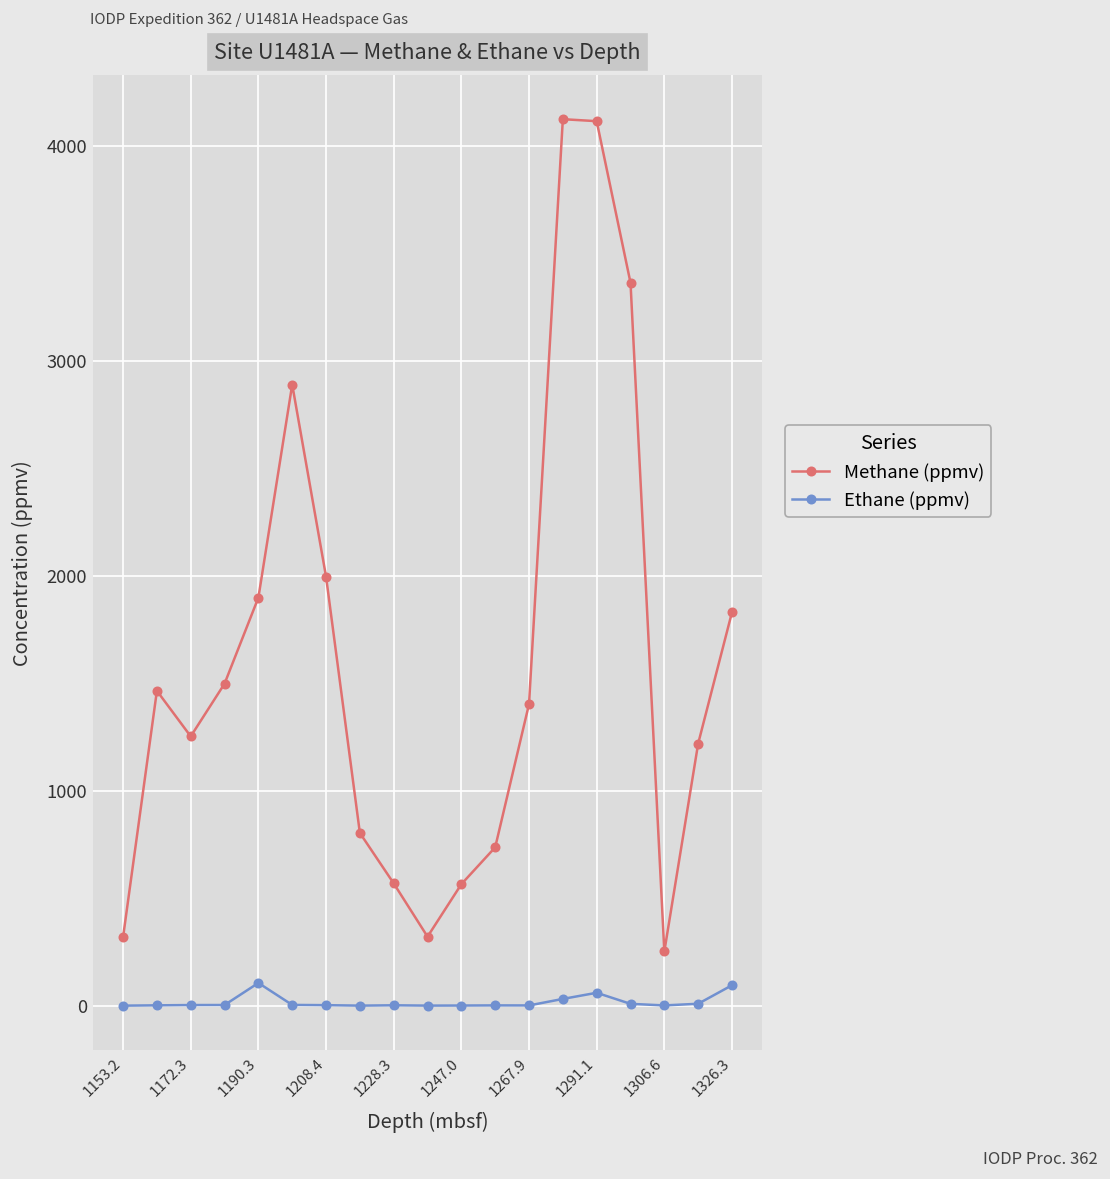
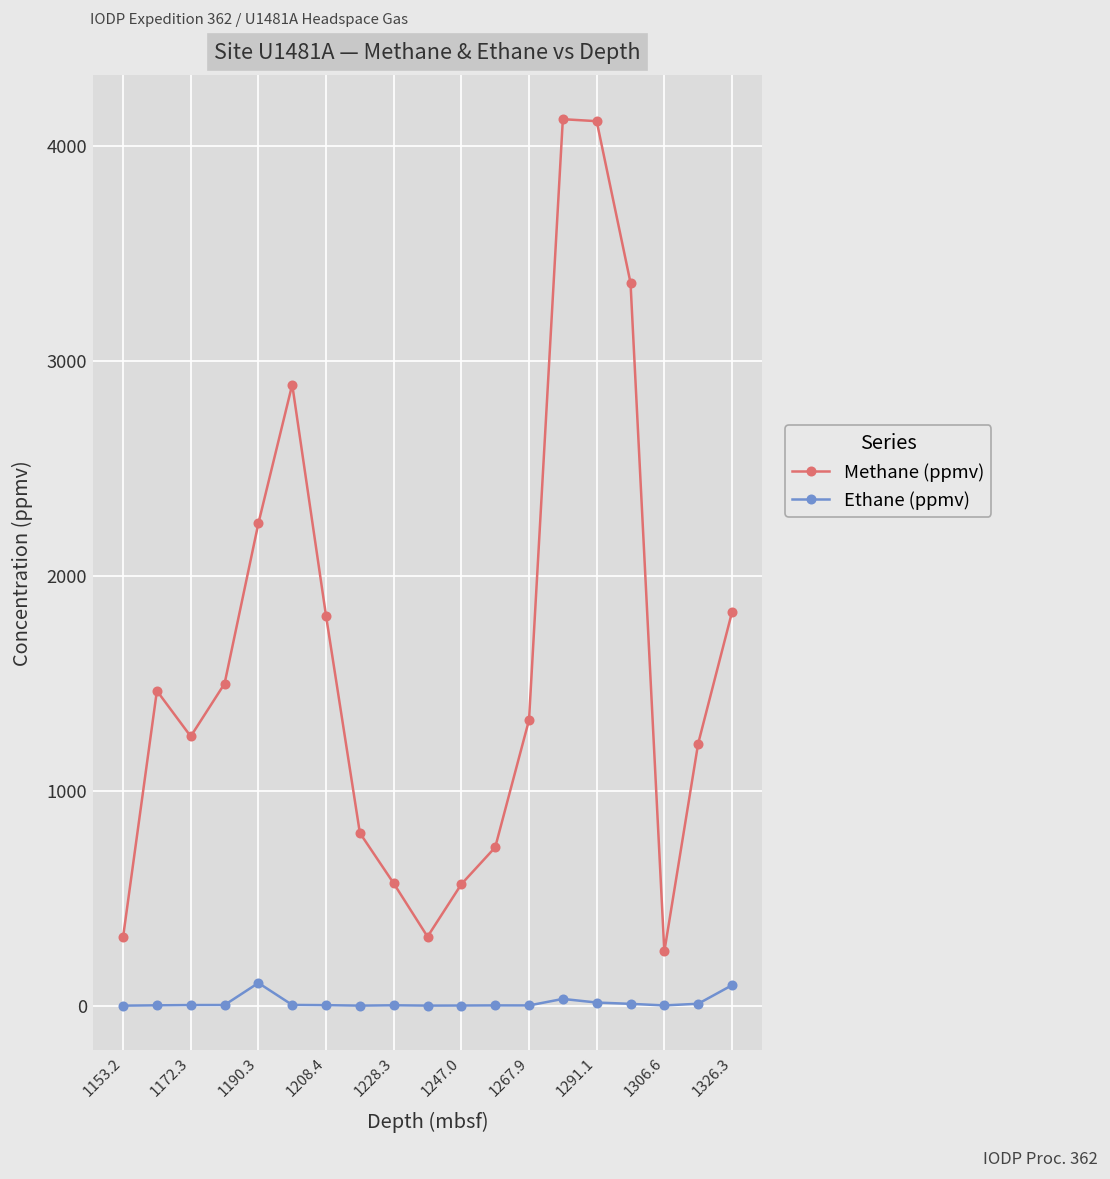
  {
    "Methane (ppmv)": {
      "1153.2": 320,
      "1172.3": 1250,
-     "1190.3": 1900,
-     "1208.4": 2000,
+     "1190.3": 2240,
+     "1208.4": 1810,
      "1228.3": 570,
      "1247.0": 570,
-     "1267.9": 1400,
+     "1267.9": 1330,
      "1291.1": 4110,
      "1306.6": 250,
      "1326.3": 1830
    },
    "Ethane (ppmv)": {
      "1153.2": 0,
      "1172.3": 0,
      "1190.3": 110,
      "1208.4": 0,
      "1228.3": 0,
      "1247.0": 0,
      "1267.9": 0,
-     "1291.1": 60,
+     "1291.1": 20,
      "1306.6": 0,
      "1326.3": 100
    }
  }
